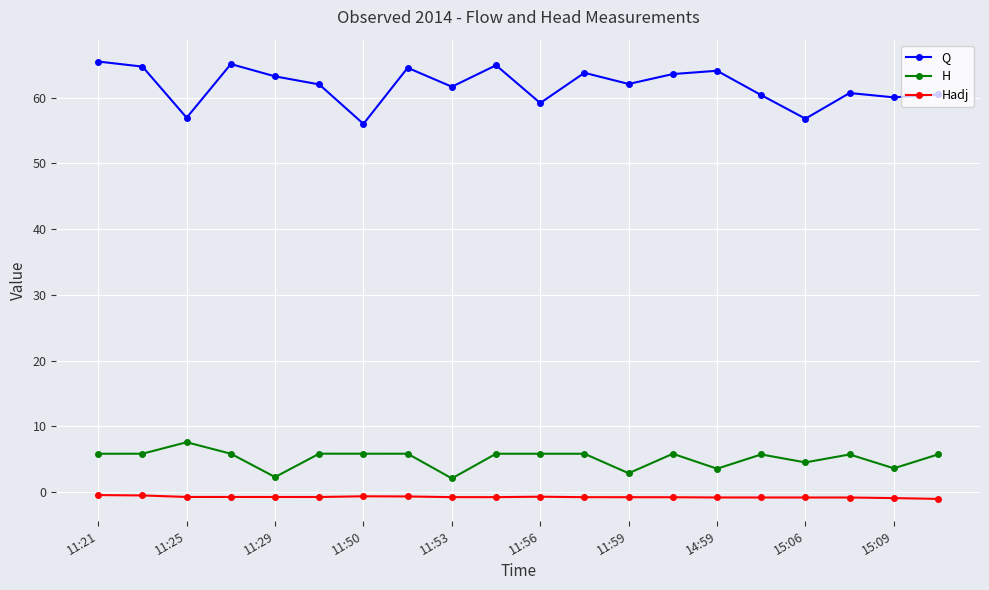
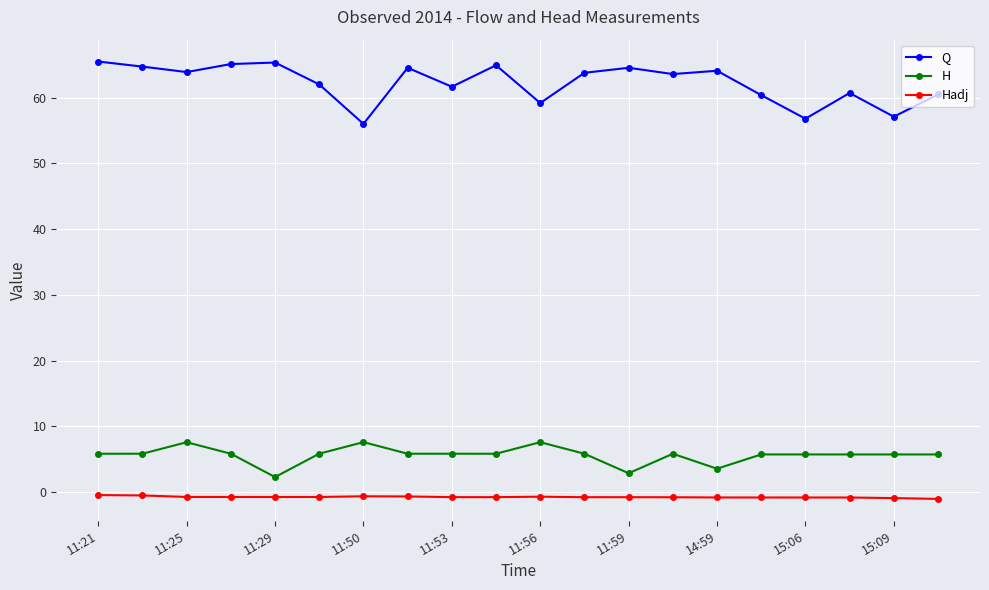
  {
    "Q": {
      "11:21": 65,
-     "11:25": 57,
-     "11:29": 63,
+     "11:25": 64,
+     "11:29": 65,
      "11:50": 56,
      "11:53": 62,
      "11:56": 59,
-     "11:59": 62,
+     "11:59": 65,
      "14:59": 64,
      "15:06": 57,
-     "15:09": 60
+     "15:09": 57
    },
    "H": {
      "11:21": 6,
      "11:25": 8,
      "11:29": 2,
-     "11:50": 6,
-     "11:53": 2,
-     "11:56": 6,
+     "11:50": 8,
+     "11:53": 6,
+     "11:56": 8,
      "11:59": 3,
      "14:59": 4,
-     "15:06": 5,
-     "15:09": 4
+     "15:06": 6,
+     "15:09": 6
    },
    "Hadj": {
      "11:21": 0,
      "11:25": -1,
      "11:29": -1,
      "11:50": -1,
      "11:53": -1,
      "11:56": -1,
      "11:59": -1,
      "14:59": -1,
      "15:06": -1,
      "15:09": -1
    }
  }
